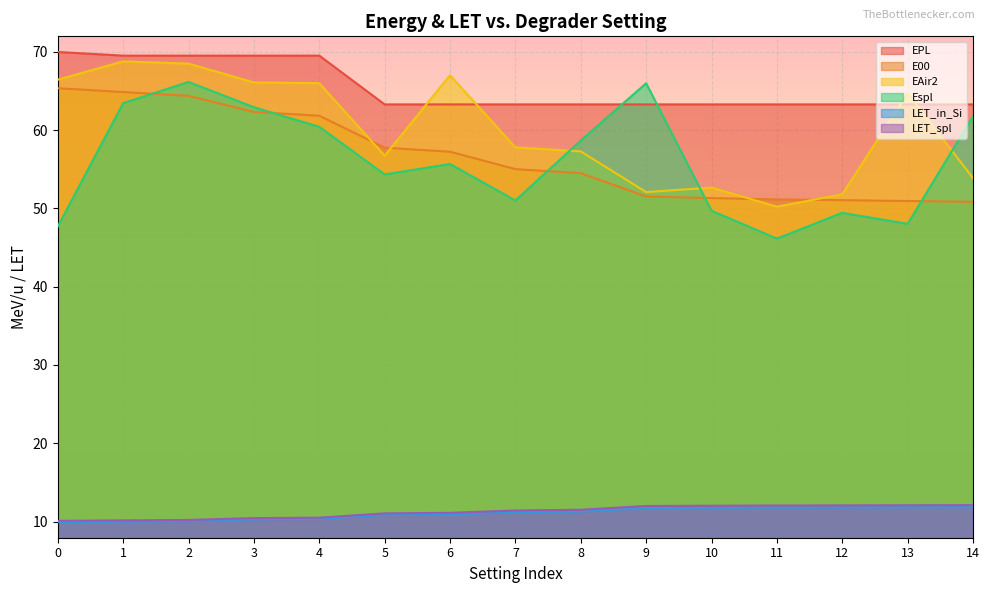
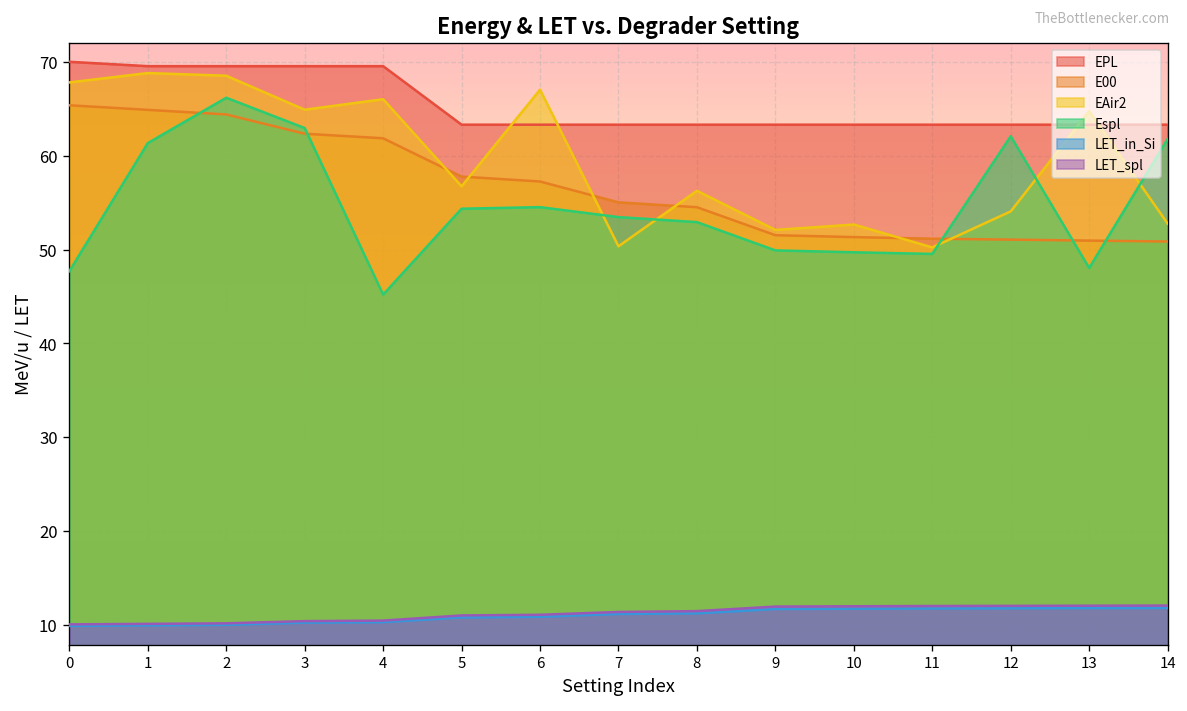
  {
    "EAir2": {
-     "0": 66,
+     "0": 68,
      "1": 69,
      "2": 69,
-     "3": 66,
+     "3": 65,
      "4": 66,
      "5": 57,
      "6": 67,
-     "7": 58,
-     "8": 57,
+     "7": 50,
+     "8": 56,
      "9": 52,
      "10": 53,
      "11": 50,
-     "12": 52,
-     "14": 54
+     "12": 54,
+     "14": 53
    },
    "Espl": {
      "0": 48,
-     "1": 63,
+     "1": 61,
      "2": 66,
      "3": 63,
-     "4": 60,
+     "4": 45,
      "5": 54,
-     "6": 56,
-     "7": 51,
-     "8": 59,
-     "9": 66,
+     "6": 55,
+     "7": 53,
+     "8": 53,
+     "9": 50,
      "10": 50,
-     "11": 46,
-     "12": 49,
+     "11": 50,
+     "12": 62,
      "13": 48,
      "14": 62
    }
  }
